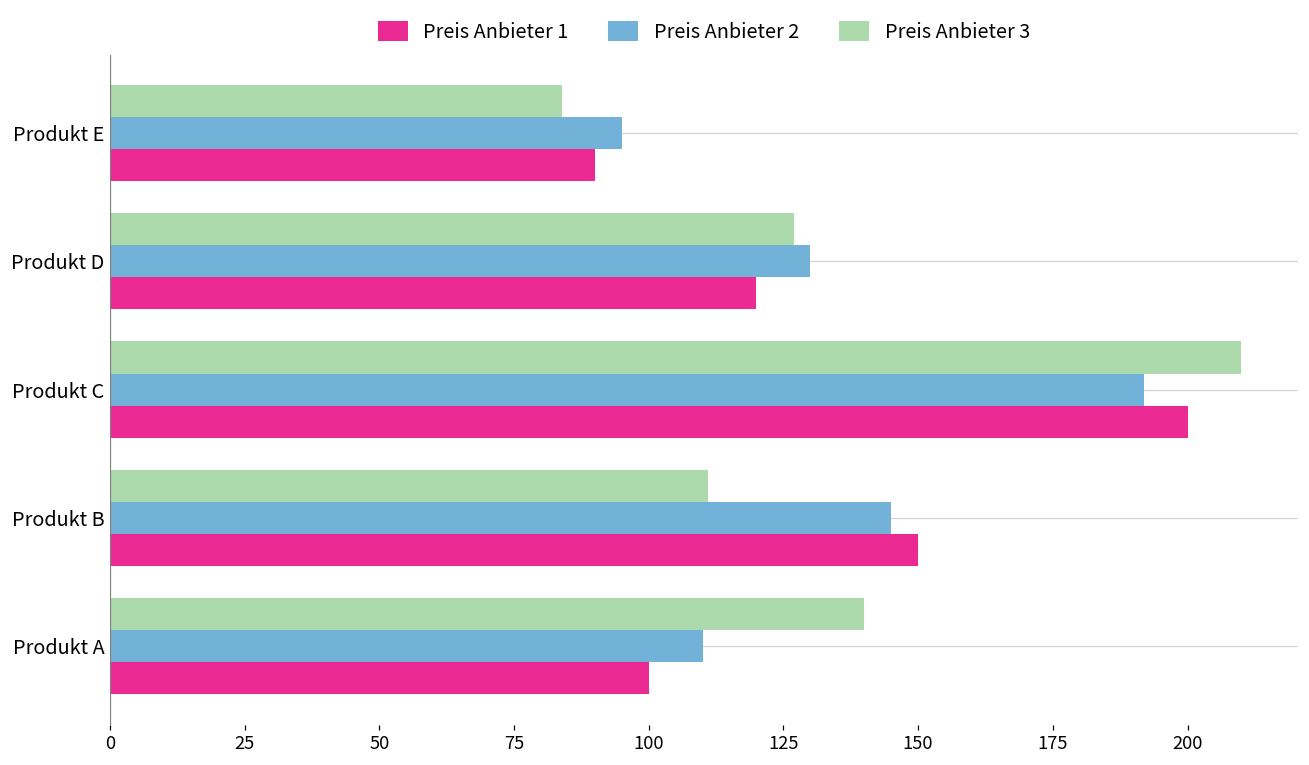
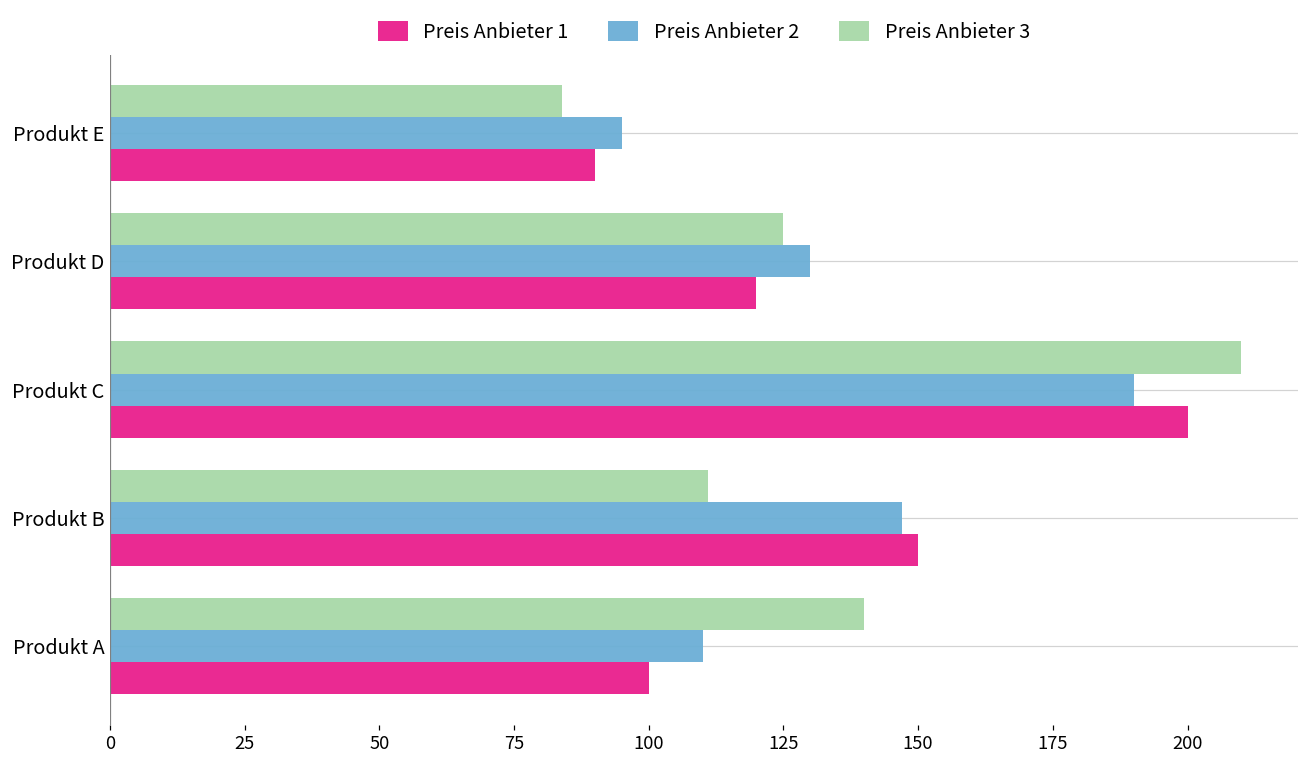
  {
    "Preis Anbieter 1": {
      "Produkt E": 90,
      "Produkt D": 120,
      "Produkt C": 200,
      "Produkt B": 150,
      "Produkt A": 100
    },
    "Preis Anbieter 2": {
      "Produkt E": 95,
      "Produkt D": 130,
-     "Produkt C": 192,
-     "Produkt B": 145,
+     "Produkt C": 190,
+     "Produkt B": 147,
      "Produkt A": 110
    },
    "Preis Anbieter 3": {
      "Produkt E": 84,
-     "Produkt D": 127,
+     "Produkt D": 125,
      "Produkt C": 210,
      "Produkt B": 111,
      "Produkt A": 140
    }
  }
